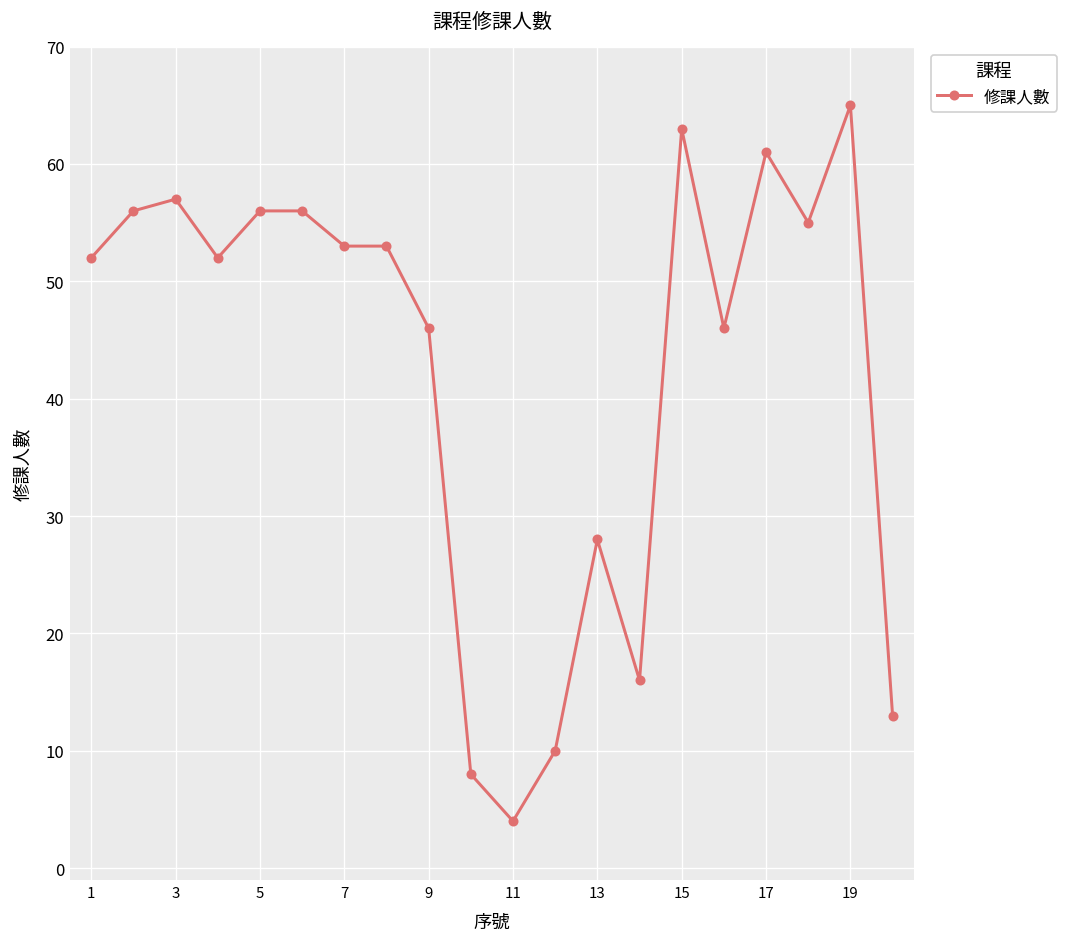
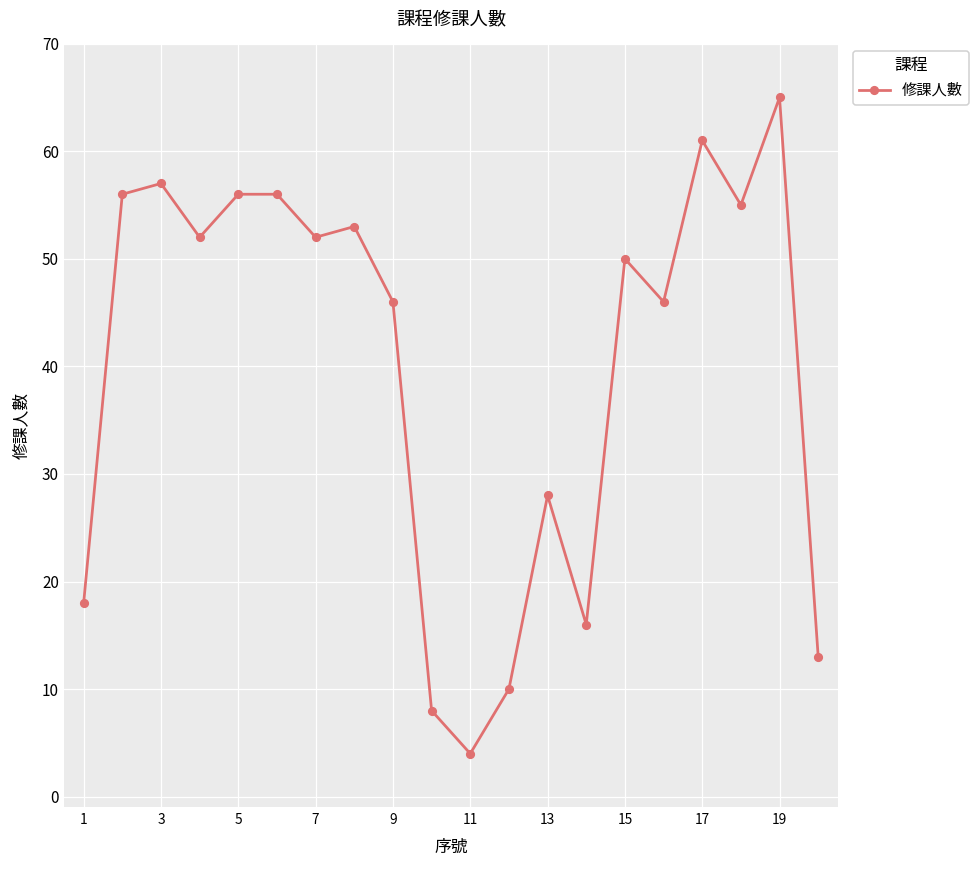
  {
-   "1": 52,
+   "1": 18,
    "3": 57,
    "5": 56,
-   "7": 53,
+   "7": 52,
    "9": 46,
    "11": 4,
    "13": 28,
-   "15": 63,
+   "15": 50,
    "17": 61,
    "19": 65
  }
